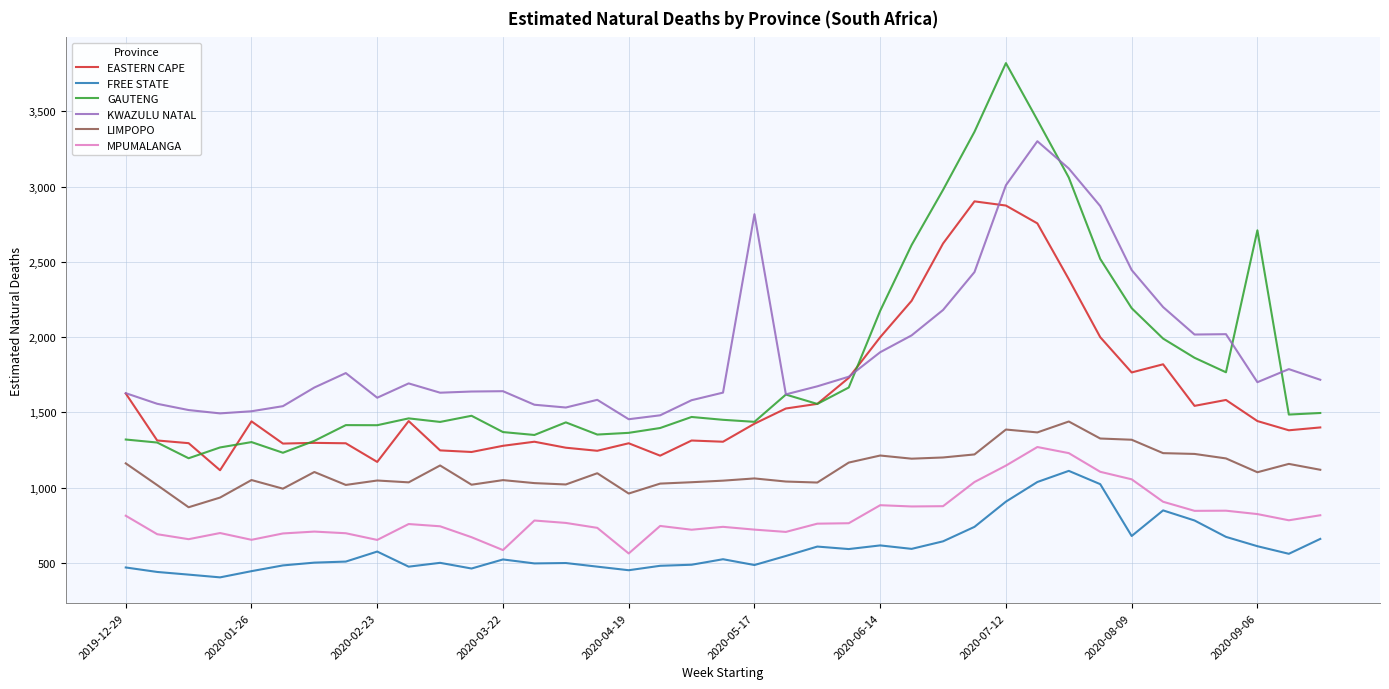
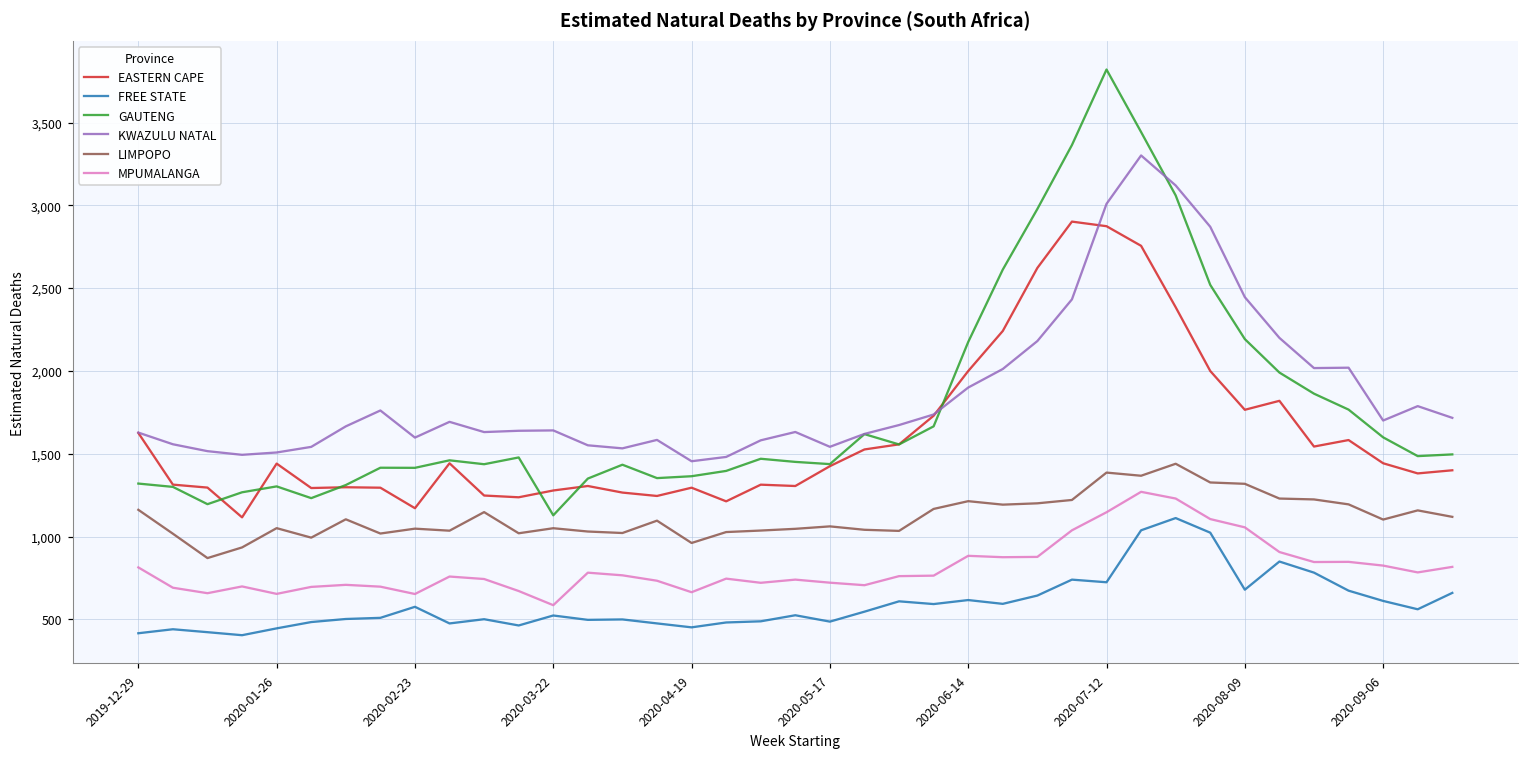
  {
    "EASTERN CAPE": {
      "2020-01-26": "1,440",
      "2020-02-23": "1,170",
      "2020-03-22": "1,280",
      "2020-04-19": "1,290",
      "2020-06-14": "2,000",
      "2020-07-12": "2,870",
      "2020-08-09": "1,770",
      "2020-09-06": "1,440"
    },
    "FREE STATE": {
-     "2019-12-29": "470",
+     "2019-12-29": "420",
      "2020-01-26": "450",
      "2020-02-23": "580",
      "2020-03-22": "520",
      "2020-04-19": "450",
      "2020-05-17": "490",
      "2020-06-14": "620",
-     "2020-07-12": "910",
+     "2020-07-12": "720",
      "2020-08-09": "680",
      "2020-09-06": "610"
    },
    "GAUTENG": {
      "2019-12-29": "1,320",
      "2020-01-26": "1,300",
      "2020-02-23": "1,410",
-     "2020-03-22": "1,370",
+     "2020-03-22": "1,130",
      "2020-04-19": "1,360",
      "2020-06-14": "2,170",
      "2020-07-12": "3,820",
      "2020-08-09": "2,190",
-     "2020-09-06": "2,710"
+     "2020-09-06": "1,600"
    },
    "KWAZULU NATAL": {
      "2020-01-26": "1,510",
      "2020-02-23": "1,600",
      "2020-03-22": "1,640",
      "2020-04-19": "1,450",
-     "2020-05-17": "2,820",
+     "2020-05-17": "1,540",
      "2020-06-14": "1,900",
      "2020-07-12": "3,010",
      "2020-08-09": "2,450",
      "2020-09-06": "1,700"
    },
    "LIMPOPO": {
      "2019-12-29": "1,160",
      "2020-01-26": "1,050",
      "2020-02-23": "1,050",
      "2020-03-22": "1,050",
      "2020-04-19": "960",
      "2020-05-17": "1,060",
      "2020-06-14": "1,210",
      "2020-07-12": "1,390",
      "2020-08-09": "1,320",
      "2020-09-06": "1,100"
    },
    "MPUMALANGA": {
      "2019-12-29": "810",
      "2020-01-26": "650",
      "2020-02-23": "650",
      "2020-03-22": "590",
-     "2020-04-19": "560",
+     "2020-04-19": "660",
      "2020-05-17": "720",
      "2020-06-14": "880",
      "2020-07-12": "1,150",
      "2020-08-09": "1,060",
      "2020-09-06": "820"
    }
  }
